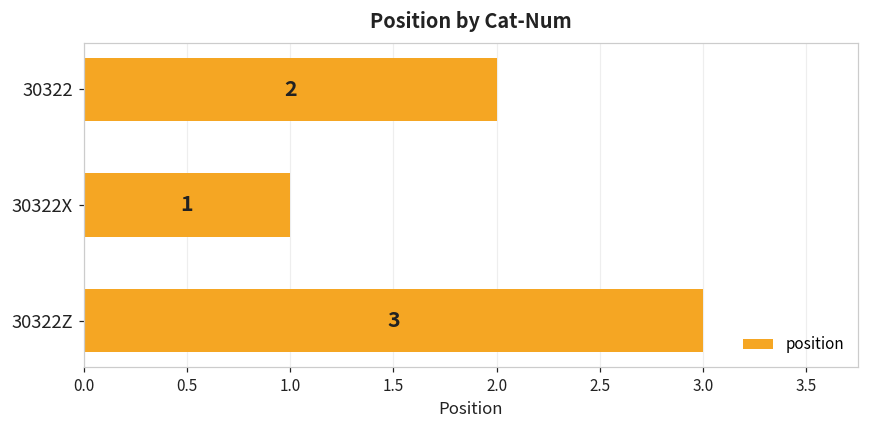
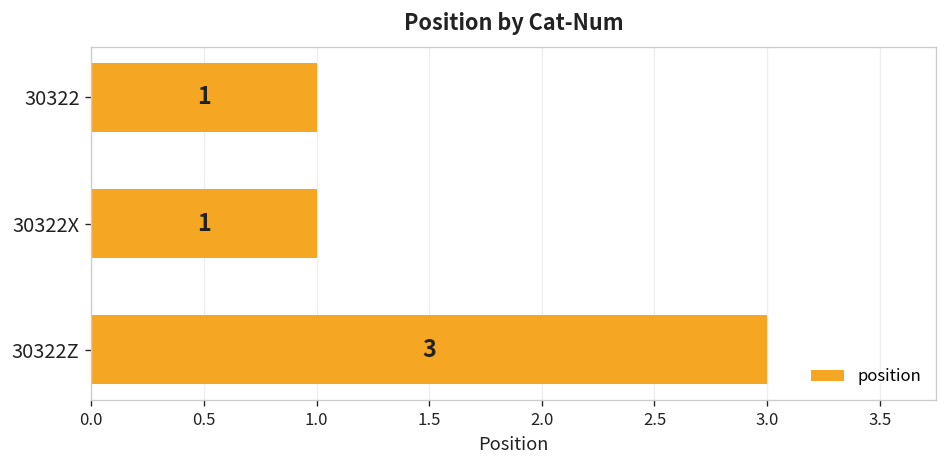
  {
-   "30322": 2,
+   "30322": 1,
    "30322X": 1,
    "30322Z": 3
  }
